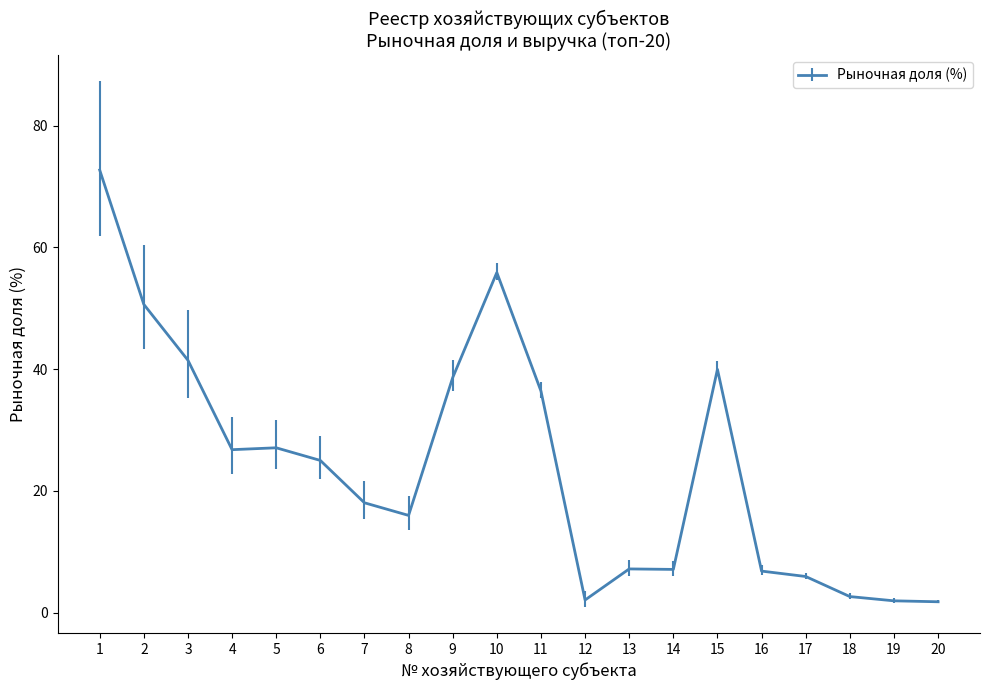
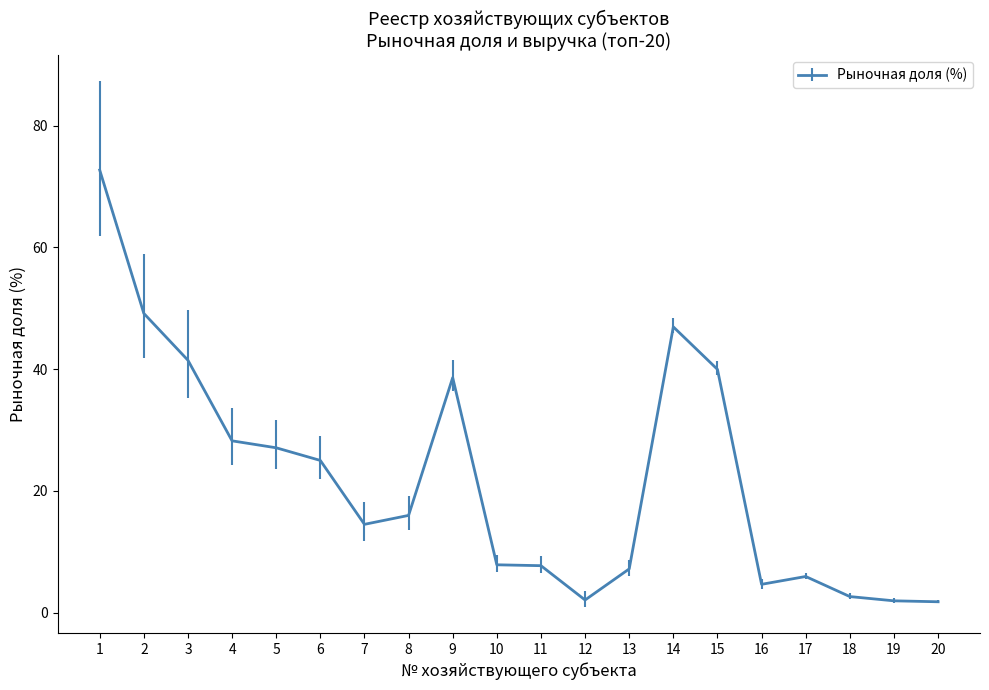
  {
    "1": 73,
-   "2": 51,
+   "2": 49,
    "3": 41,
-   "4": 27,
+   "4": 28,
    "5": 27,
    "6": 25,
-   "7": 18,
+   "7": 15,
    "8": 16,
    "9": 39,
-   "10": 56,
-   "11": 36,
+   "10": 8,
+   "11": 8,
    "12": 2,
    "13": 7,
-   "14": 7,
+   "14": 47,
    "15": 40,
-   "16": 7,
+   "16": 5,
    "17": 6,
    "18": 3,
    "19": 2,
    "20": 2
  }
